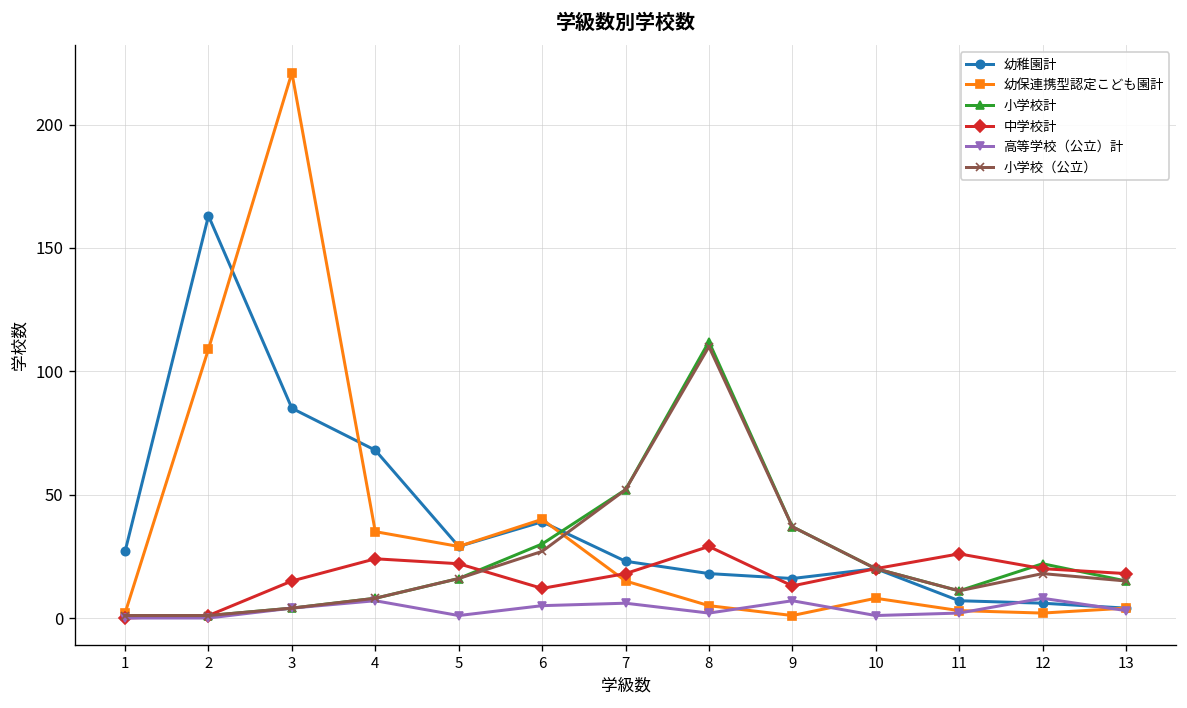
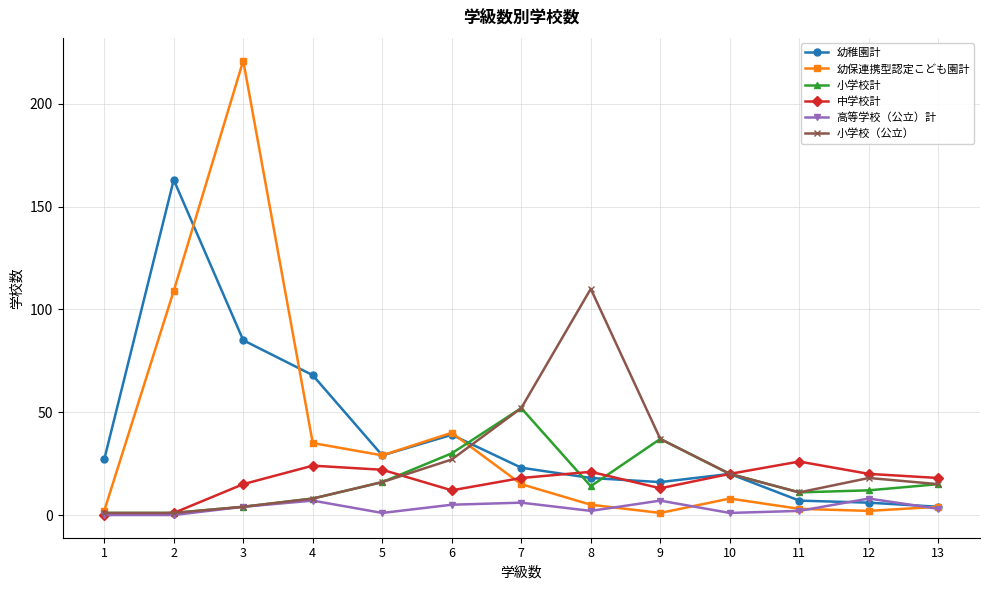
  {
    "幼稚園計": {
      "1": 27,
      "2": 163,
      "3": 85,
      "4": 68,
      "7": 23,
      "8": 18,
      "9": 16,
      "11": 7,
      "12": 6
    },
    "幼保連携型認定こども園計": {
      "2": 109,
      "3": 221,
      "4": 35,
      "7": 15,
      "8": 5,
      "9": 1,
      "10": 8,
      "12": 2
    },
    "小学校計": {
      "6": 30,
-     "8": 112,
-     "12": 22
+     "8": 14,
+     "12": 12
    },
    "中学校計": {
      "3": 15,
      "4": 24,
      "5": 22,
      "6": 12,
      "7": 18,
-     "8": 29,
+     "8": 21,
      "9": 13,
      "11": 26,
      "12": 20,
      "13": 18
    },
    "高等学校（公立）計": {
      "5": 1,
      "6": 5,
      "7": 6,
      "8": 2,
      "9": 7,
      "10": 1,
      "12": 8
    },
    "小学校（公立）": {
      "6": 27,
      "8": 110,
      "12": 18
    }
  }
